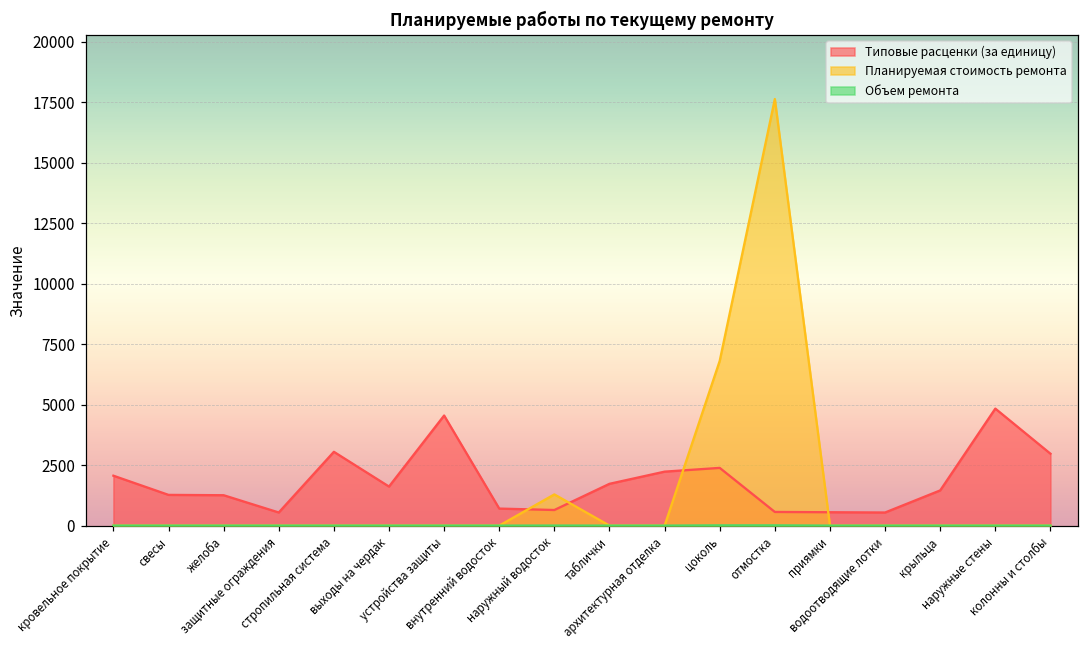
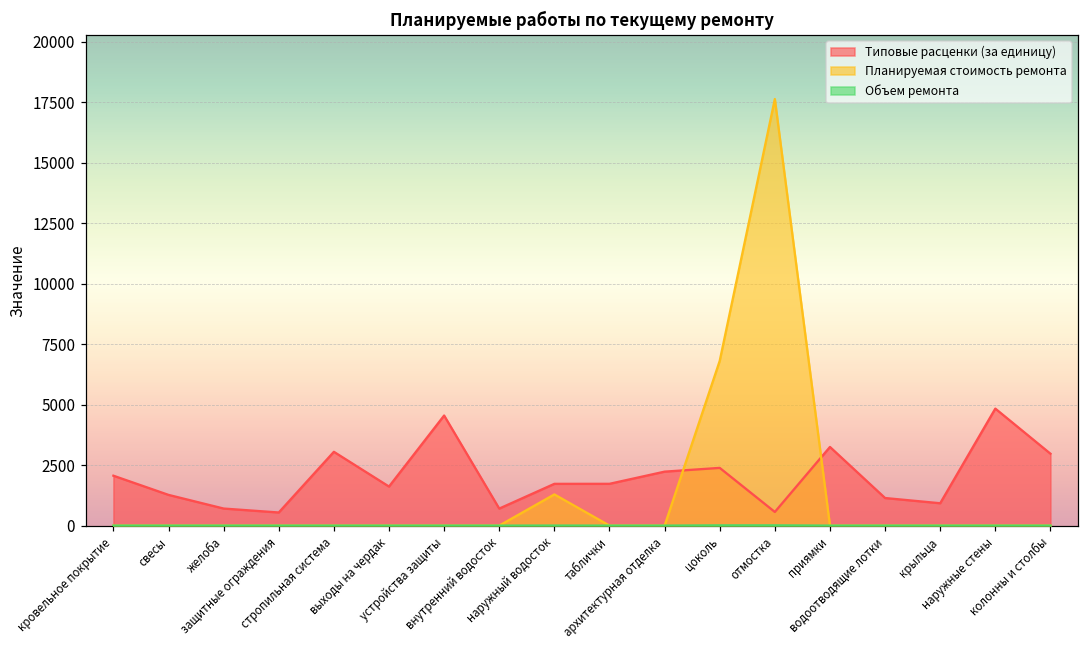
  {
    "Типовые расценки (за единицу)": {
      "кровельное покрытие": 2100,
      "свесы": 1300,
-     "желоба": 1300,
+     "желоба": 700,
      "защитные ограждения": 500,
      "стропильная система": 3100,
      "выходы на чердак": 1600,
      "устройства защиты": 4500,
      "внутренний водосток": 700,
-     "наружный водосток": 600,
+     "наружный водосток": 1700,
      "таблички": 1700,
      "архитектурная отделка": 2200,
      "цоколь": 2400,
      "отмостка": 600,
-     "приямки": 600,
-     "водоотводящие лотки": 500,
-     "крыльца": 1500,
+     "приямки": 3300,
+     "водоотводящие лотки": 1100,
+     "крыльца": 900,
      "наружные стены": 4800,
      "колонны и столбы": 3000
    },
    "Планируемая стоимость ремонта": {
      "наружный водосток": 1300,
      "цоколь": 6800,
      "отмостка": 17600
    },
    "Объем ремонта": {
      "наружный водосток": 0,
      "цоколь": 0,
      "отмостка": 0
    }
  }
